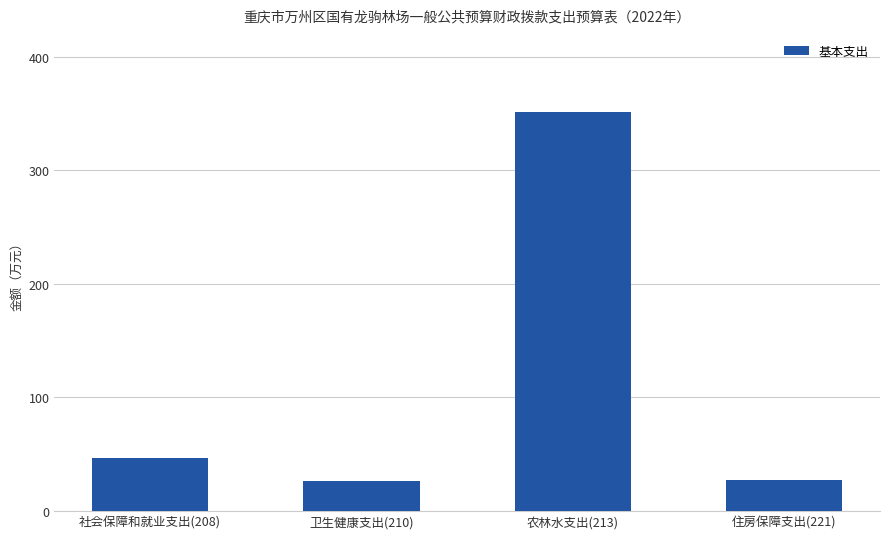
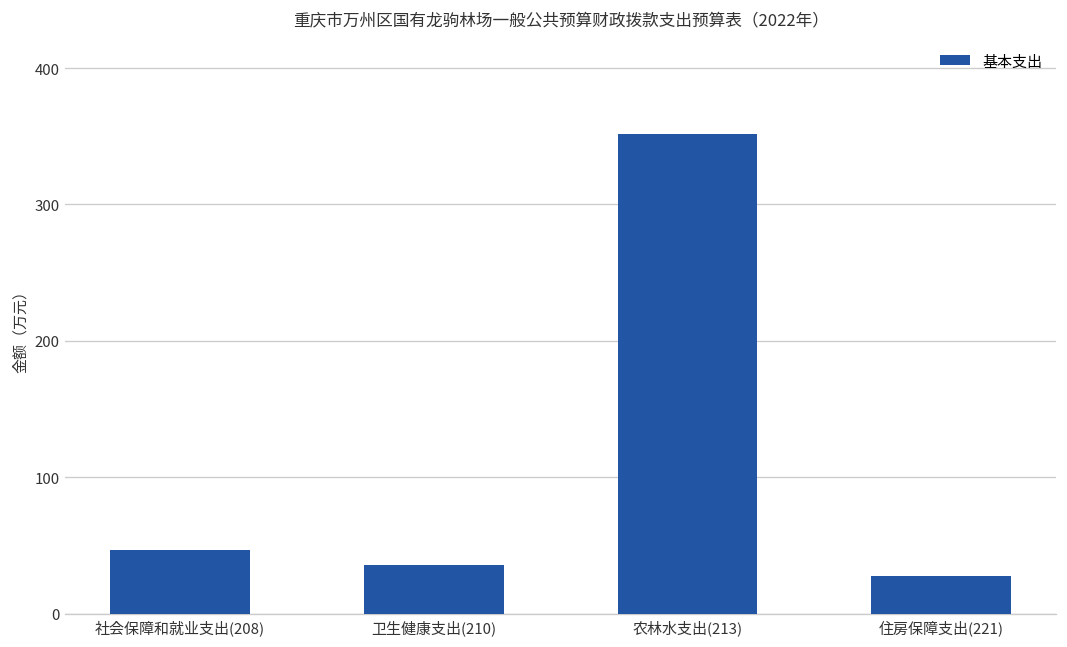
  {
    "社会保障和就业支出(208)": 47,
-   "卫生健康支出(210)": 27,
+   "卫生健康支出(210)": 35,
    "农林水支出(213)": 352,
    "住房保障支出(221)": 27
  }
